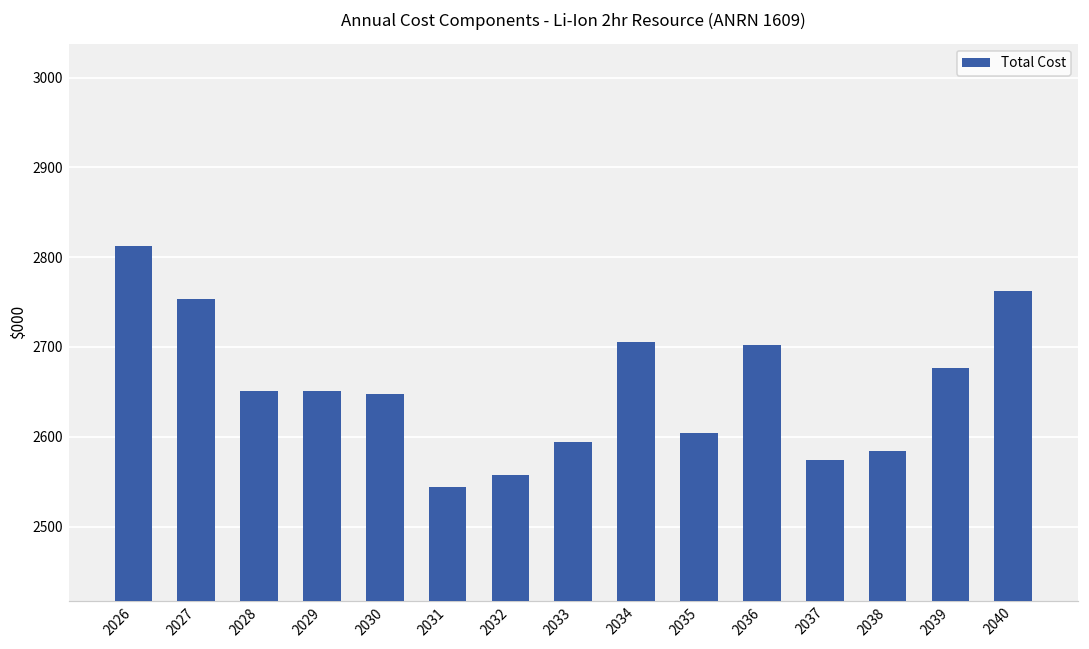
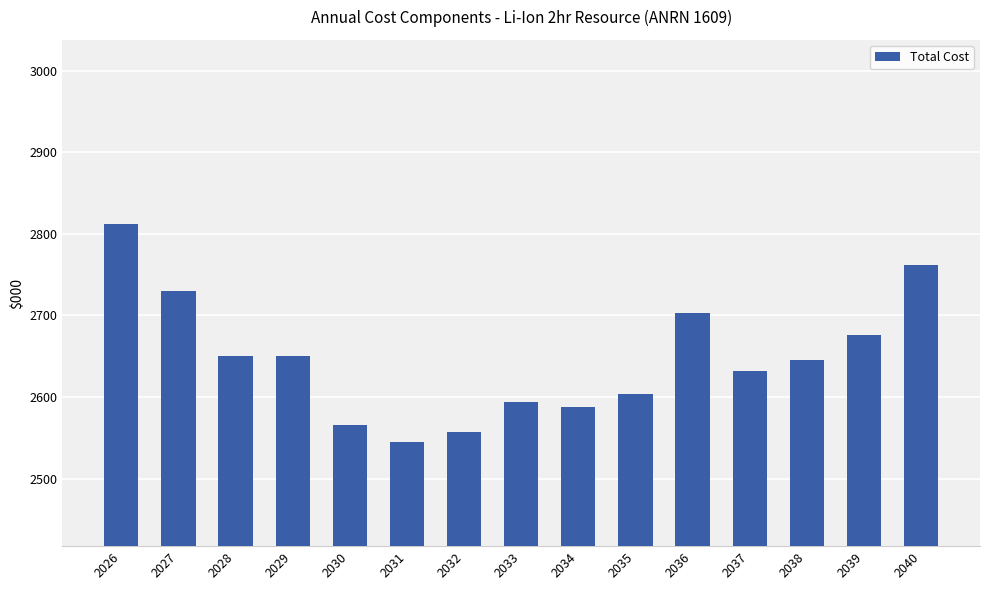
  {
    "2026": 2810,
-   "2027": 2750,
+   "2027": 2730,
    "2028": 2650,
    "2029": 2650,
-   "2030": 2650,
+   "2030": 2570,
    "2031": 2540,
    "2032": 2560,
    "2033": 2590,
-   "2034": 2710,
+   "2034": 2590,
    "2035": 2600,
    "2036": 2700,
-   "2037": 2570,
-   "2038": 2580,
+   "2037": 2630,
+   "2038": 2650,
    "2039": 2680,
    "2040": 2760
  }
